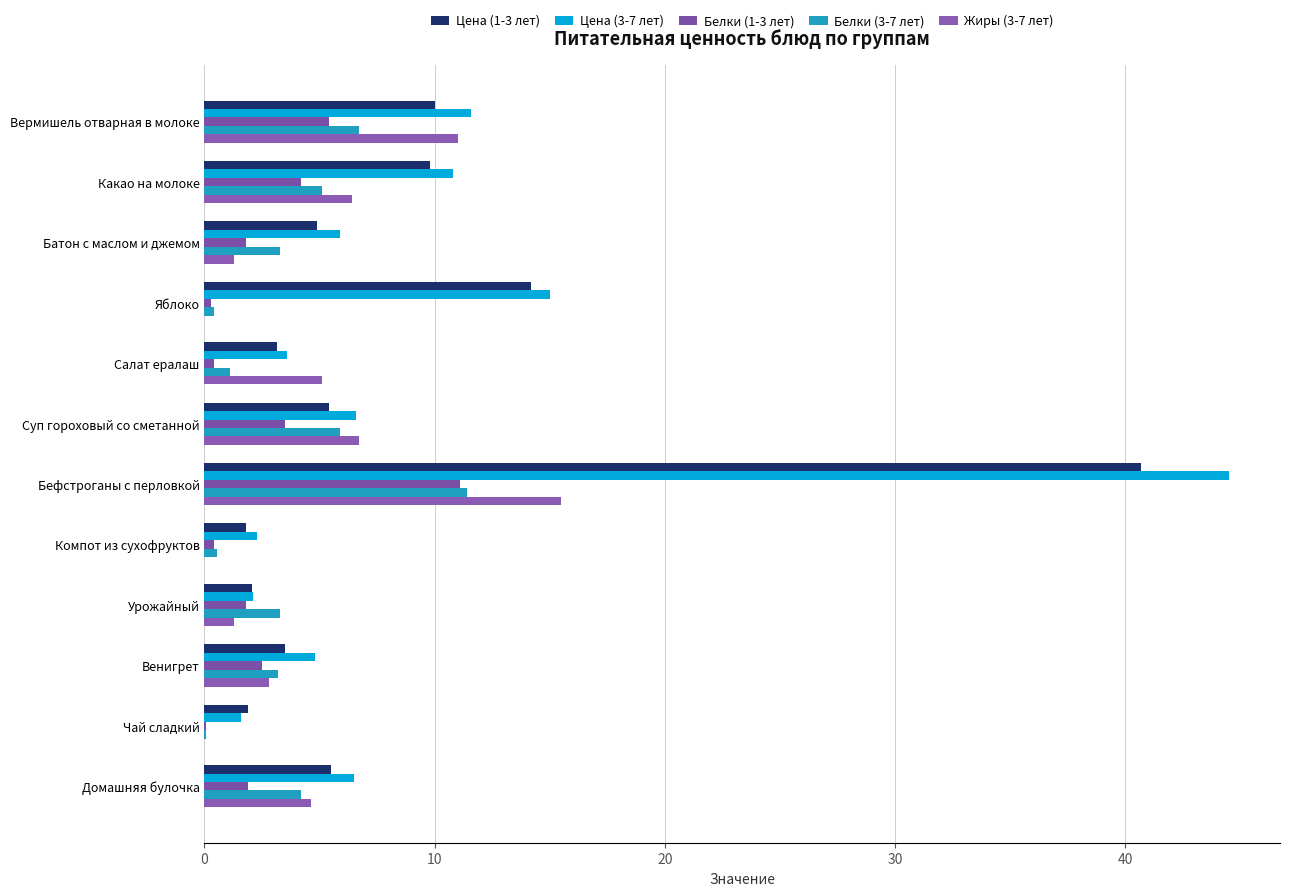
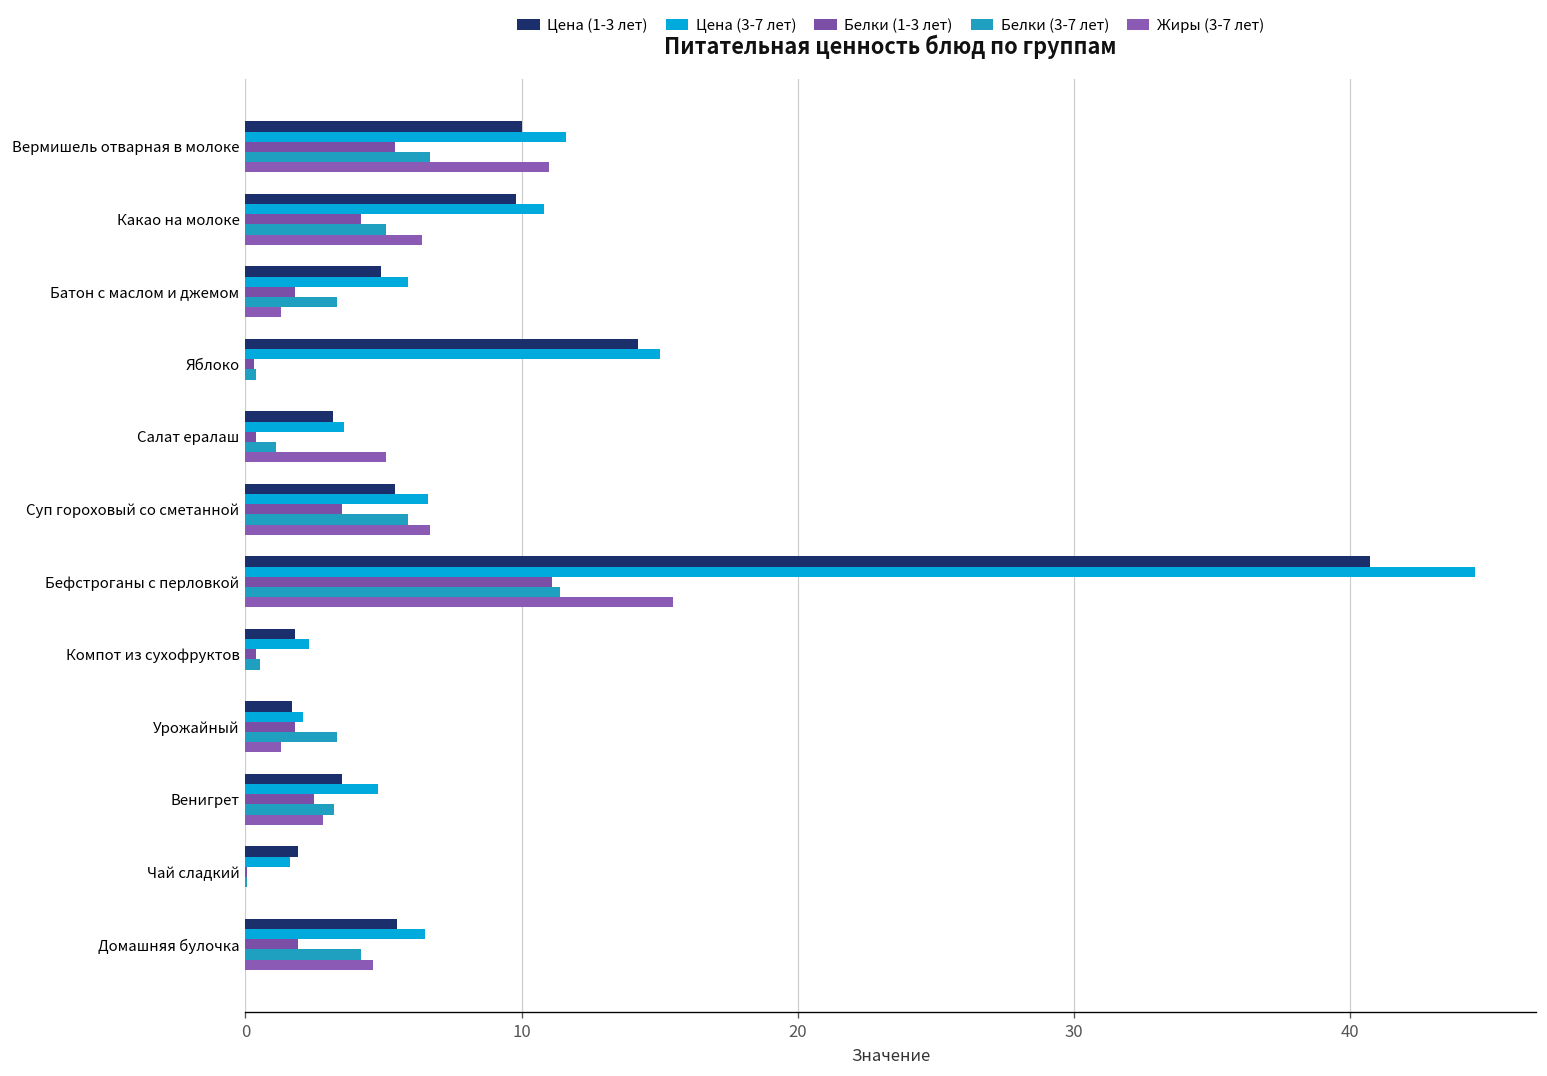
  {
    "Цена (1-3 лет)": {
      "Вермишель отварная в молоке": 10.0,
      "Какао на молоке": 9.8,
      "Батон с маслом и джемом": 4.9,
      "Яблоко": 14.2,
      "Салат ералаш": 3.2,
      "Суп гороховый со сметанной": 5.4,
      "Бефстроганы с перловкой": 40.7,
      "Компот из сухофруктов": 1.8,
-     "Урожайный": 2.1,
+     "Урожайный": 1.7,
      "Венигрет": 3.5,
      "Чай сладкий": 1.9,
      "Домашняя булочка": 5.5
    }
  }
